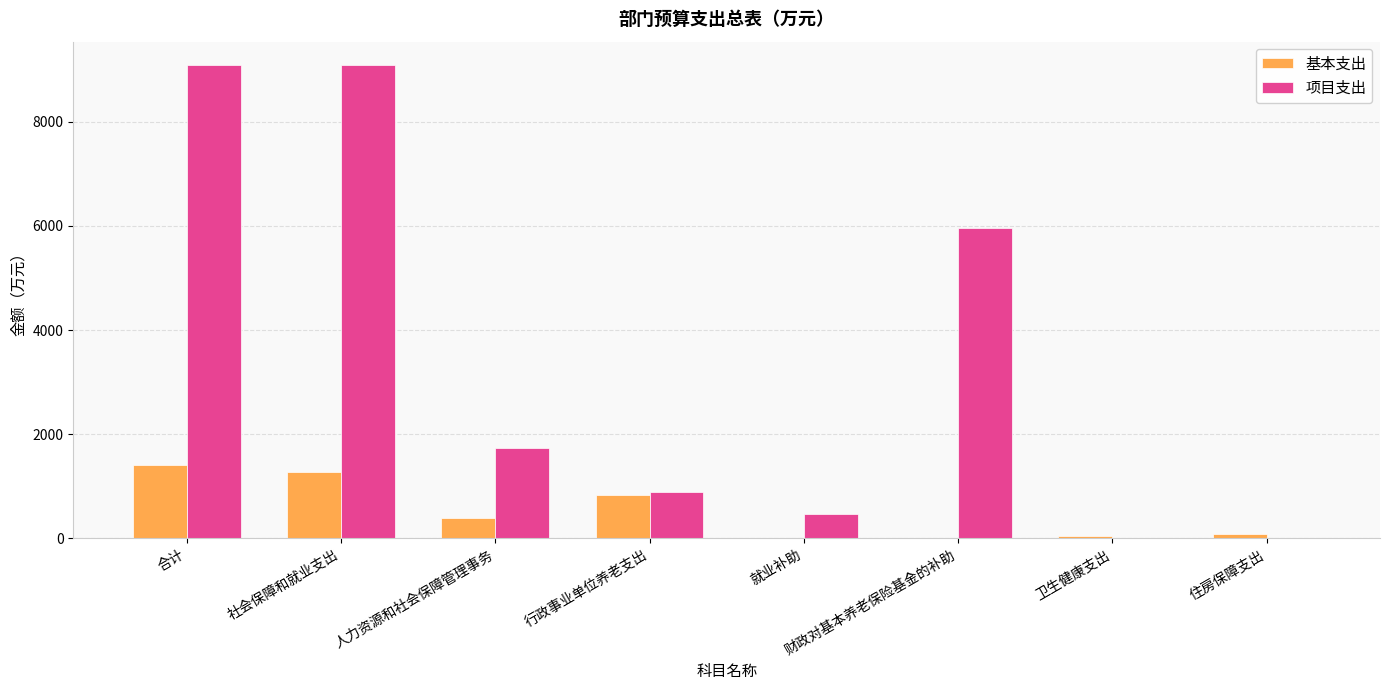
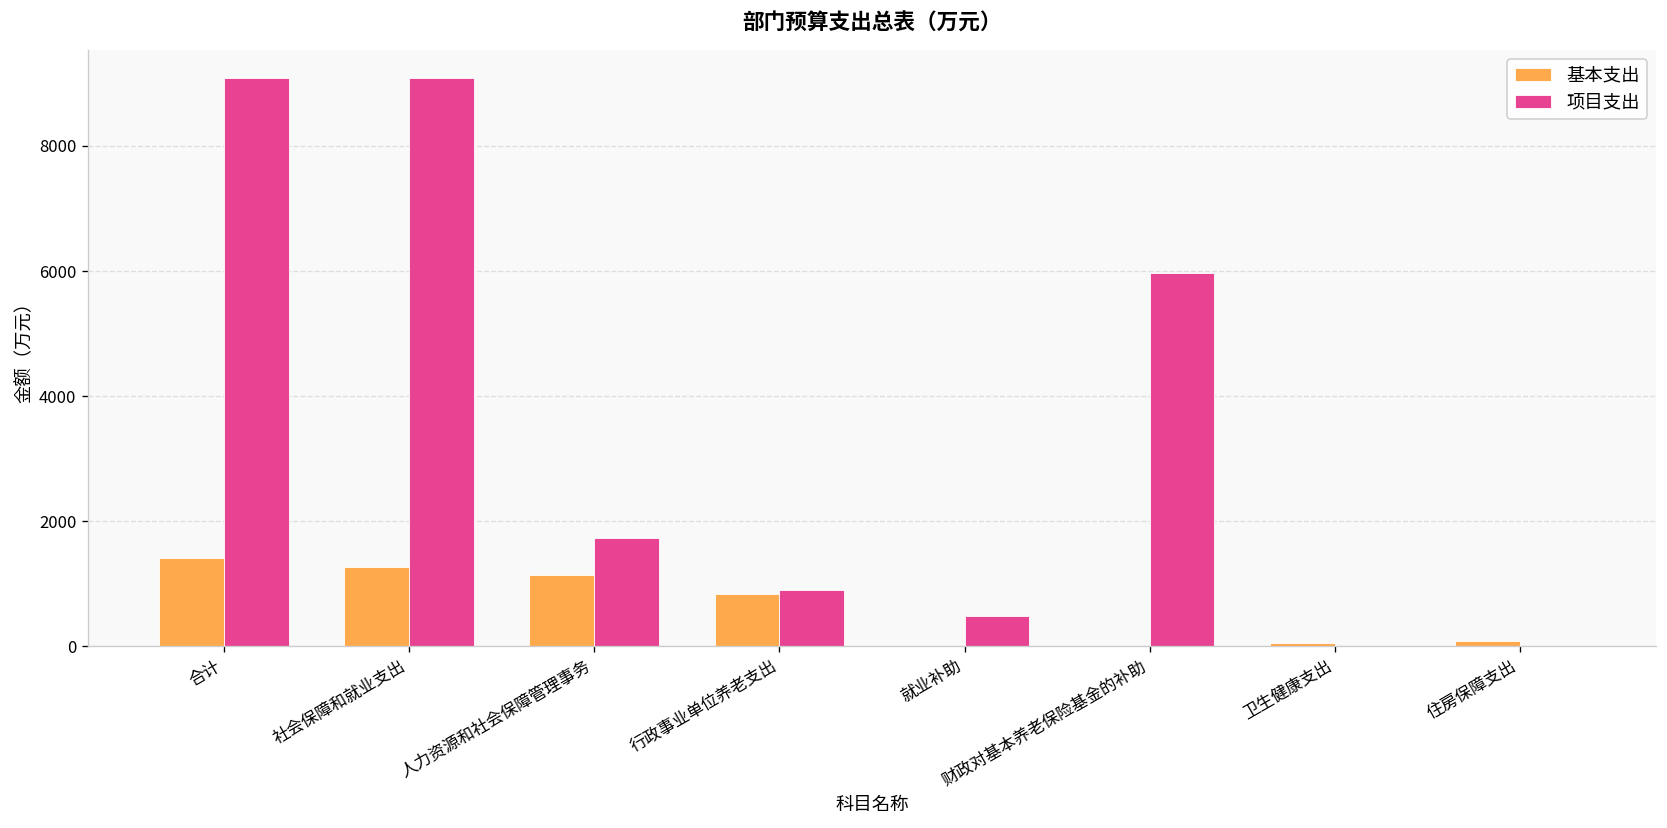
  {
    "基本支出": {
      "合计": 1400,
      "社会保障和就业支出": 1300,
-     "人力资源和社会保障管理事务": 400,
+     "人力资源和社会保障管理事务": 1100,
      "行政事业单位养老支出": 800,
      "就业补助": 0,
      "财政对基本养老保险基金的补助": 0,
      "卫生健康支出": 100,
      "住房保障支出": 100
    },
    "项目支出": {
      "合计": 9100,
      "社会保障和就业支出": 9100,
      "人力资源和社会保障管理事务": 1700,
      "行政事业单位养老支出": 900,
      "就业补助": 500,
      "财政对基本养老保险基金的补助": 6000,
      "卫生健康支出": 0,
      "住房保障支出": 0
    }
  }
